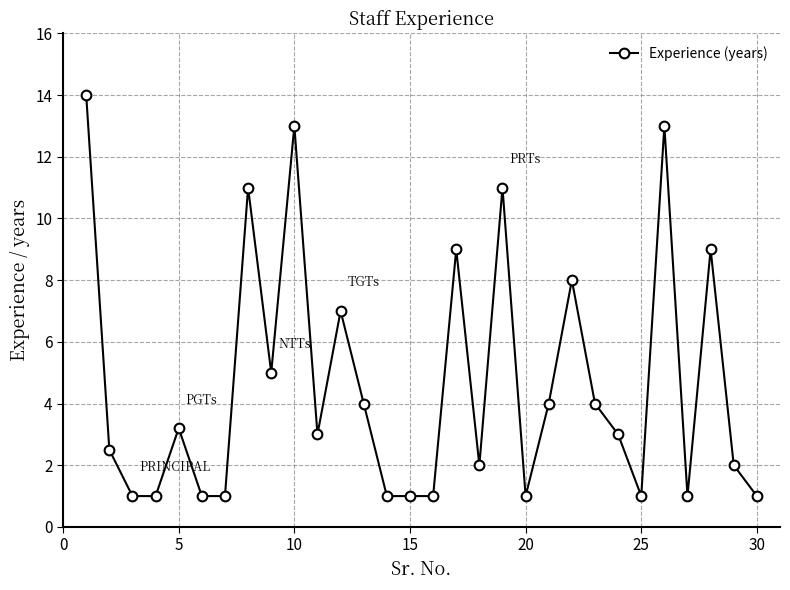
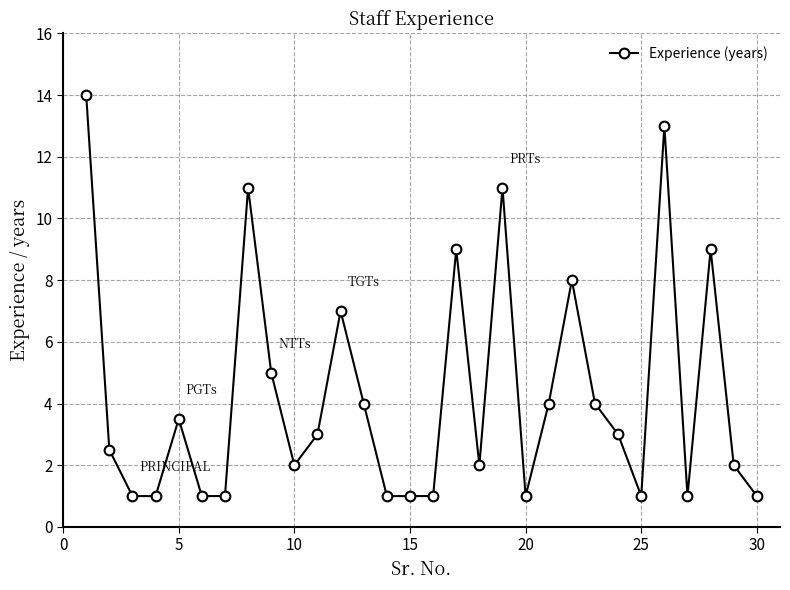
  {
-   "5": 3.2,
-   "10": 13,
+   "5": 3.5,
+   "10": 2,
    "15": 1.0,
    "20": 1.0,
    "25": 1.0,
    "30": 1.0
  }
